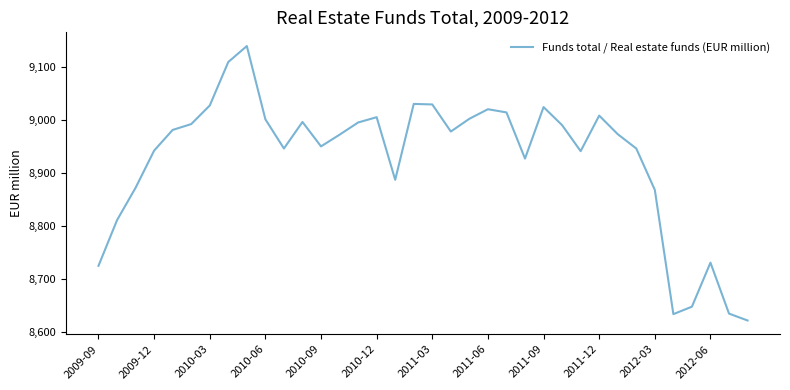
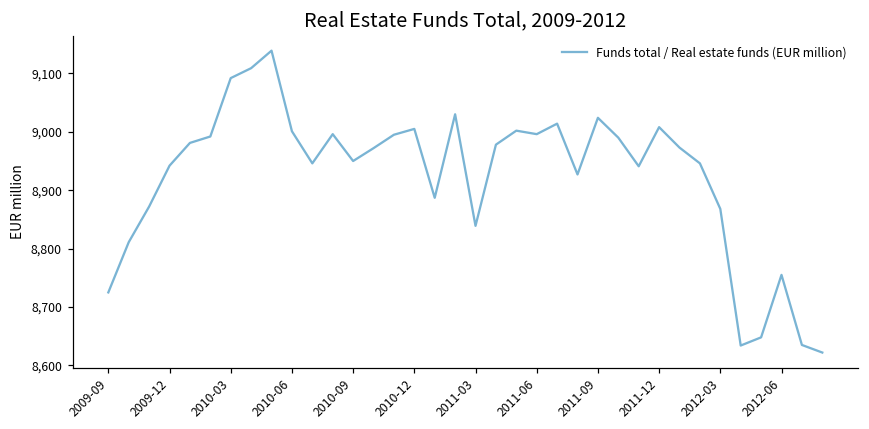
  {
    "2009-09": "8,730",
    "2009-12": "8,940",
-   "2010-03": "9,030",
+   "2010-03": "9,090",
    "2010-06": "9,000",
    "2010-09": "8,950",
    "2010-12": "9,010",
-   "2011-03": "9,030",
-   "2011-06": "9,020",
+   "2011-03": "8,840",
+   "2011-06": "9,000",
    "2011-09": "9,020",
    "2011-12": "9,010",
    "2012-03": "8,870",
-   "2012-06": "8,730"
+   "2012-06": "8,760"
  }
